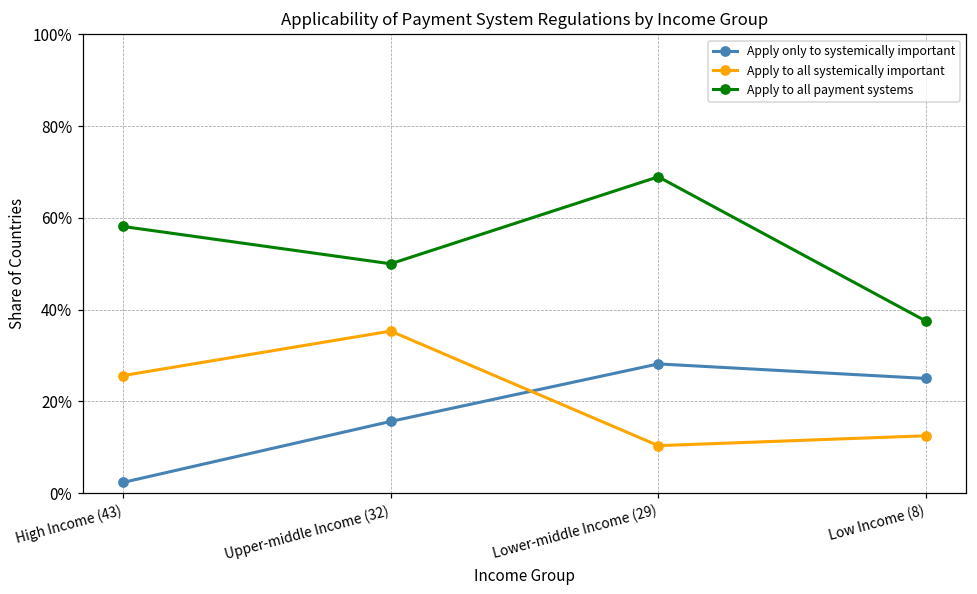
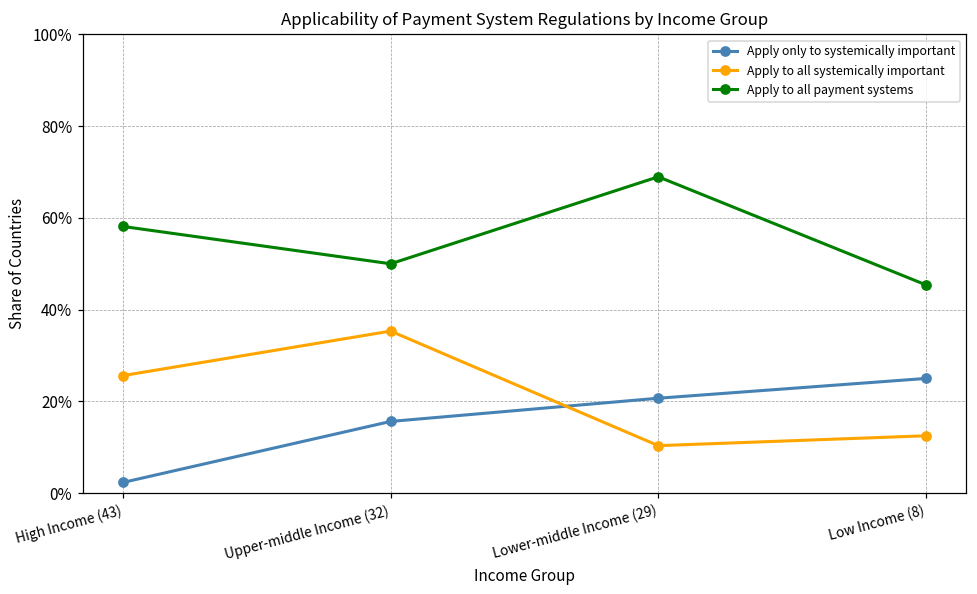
  {
    "Apply only to systemically important": {
      "High Income (43)": "2%",
      "Upper-middle Income (32)": "16%",
-     "Lower-middle Income (29)": "28%",
+     "Lower-middle Income (29)": "21%",
      "Low Income (8)": "25%"
    },
    "Apply to all systemically important": {
      "High Income (43)": "26%",
      "Upper-middle Income (32)": "35%",
      "Lower-middle Income (29)": "10%",
      "Low Income (8)": "13%"
    },
    "Apply to all payment systems": {
      "High Income (43)": "58%",
      "Upper-middle Income (32)": "50%",
      "Lower-middle Income (29)": "69%",
-     "Low Income (8)": "38%"
+     "Low Income (8)": "45%"
    }
  }
